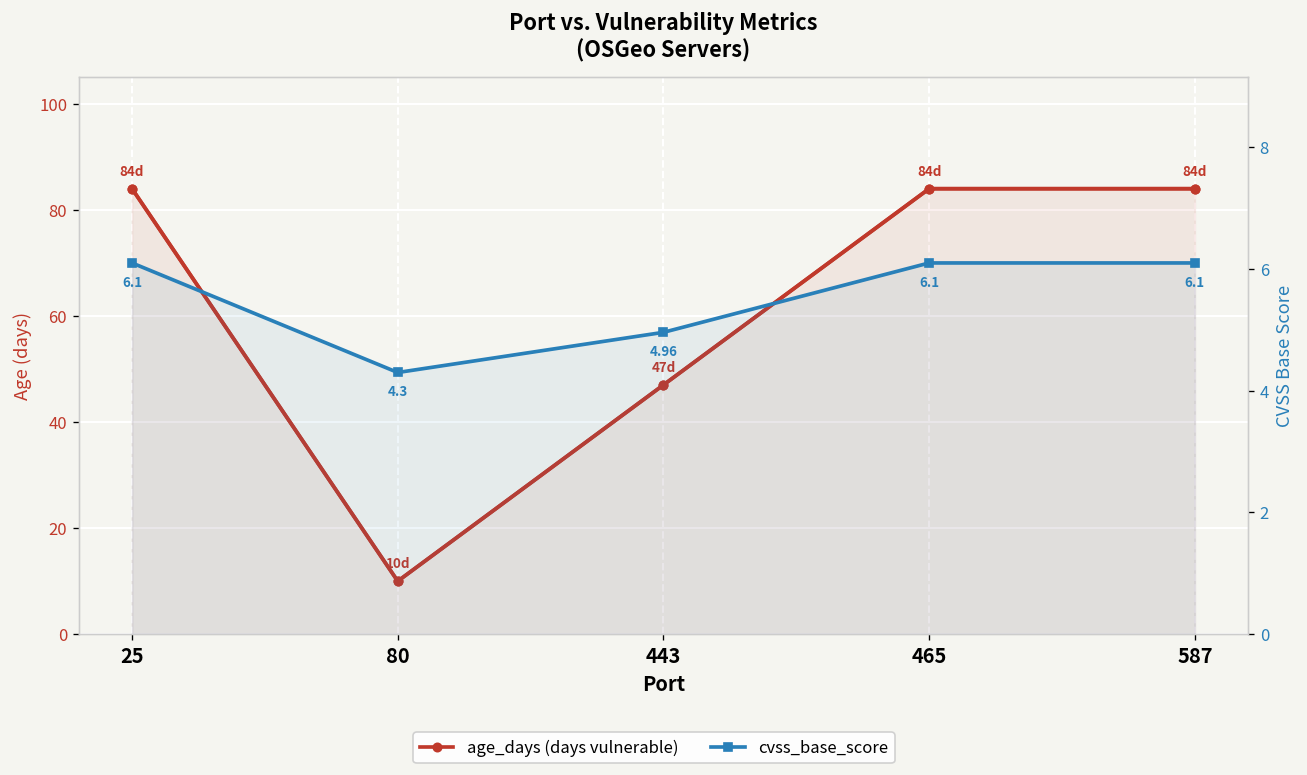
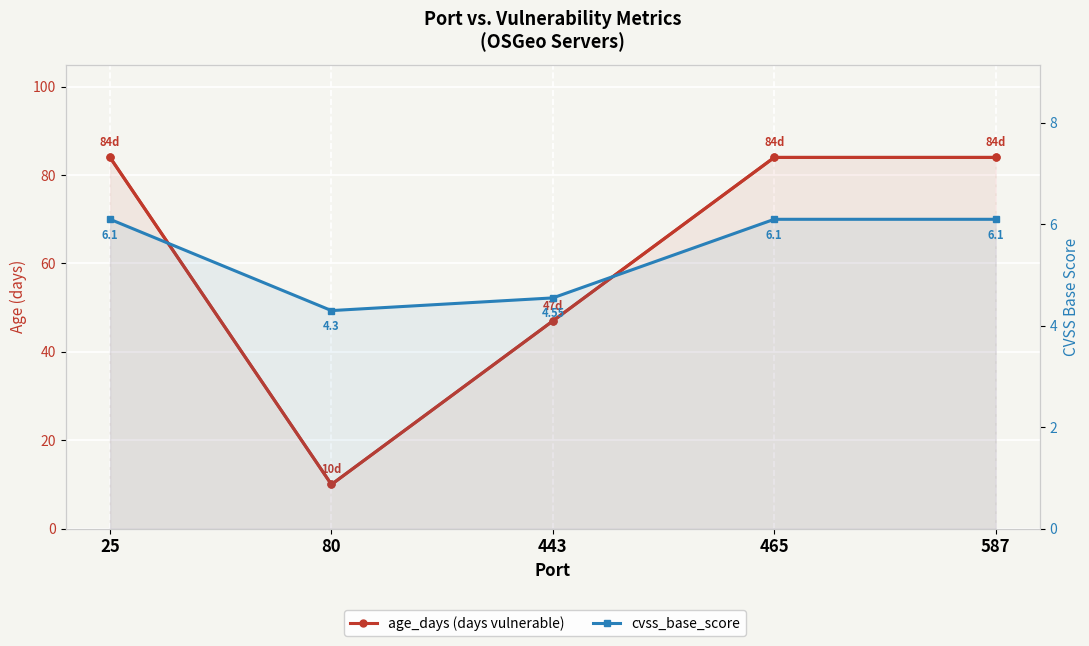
  {
    "cvss_base_score": {
      "25": 6.1,
      "80": 4.3,
-     "443": 4.96,
+     "443": 4.55,
      "465": 6.1,
      "587": 6.1
    }
  }
